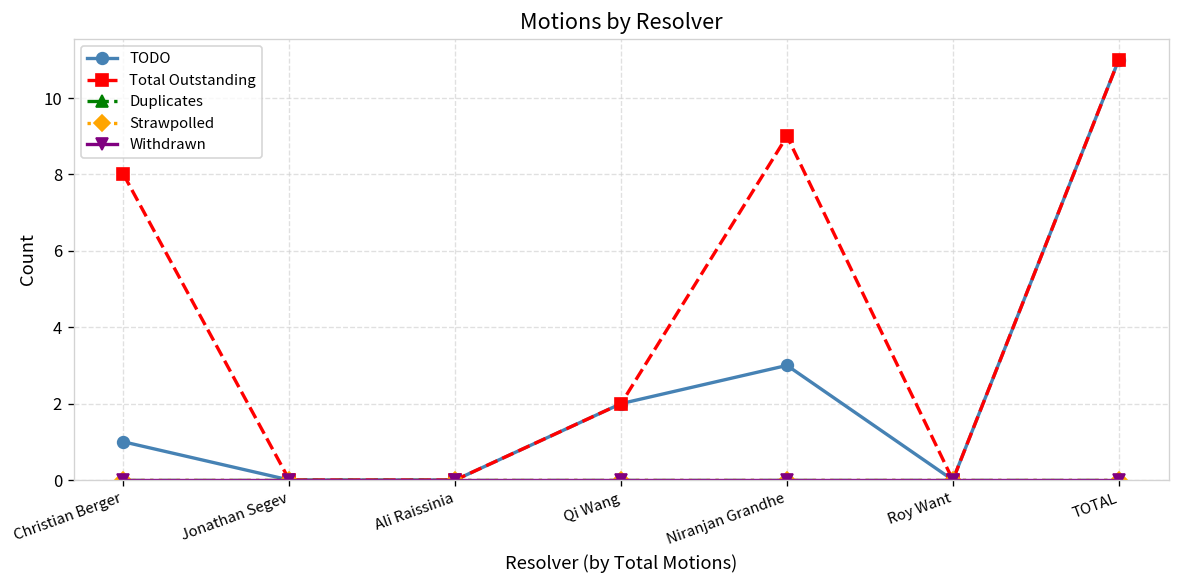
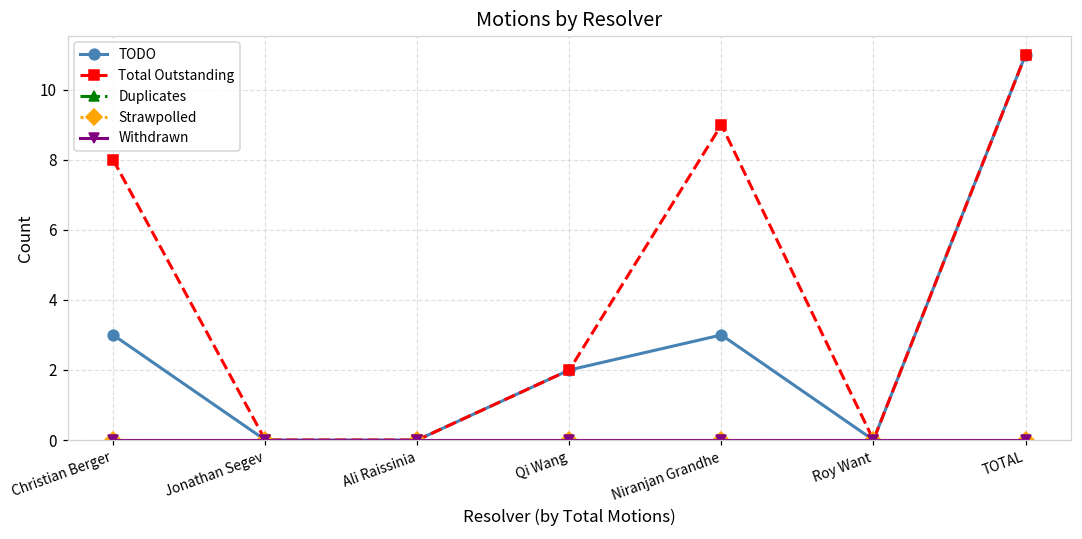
  {
    "TODO": {
-     "Christian Berger": 1,
+     "Christian Berger": 3,
      "Niranjan Grandhe": 3
    },
    "Total Outstanding": {
      "Christian Berger": 8,
      "Niranjan Grandhe": 9
    },
    "Withdrawn": {
      "Christian Berger": 0,
      "Qi Wang": 0,
      "Niranjan Grandhe": 0,
      "TOTAL": 0
    }
  }
